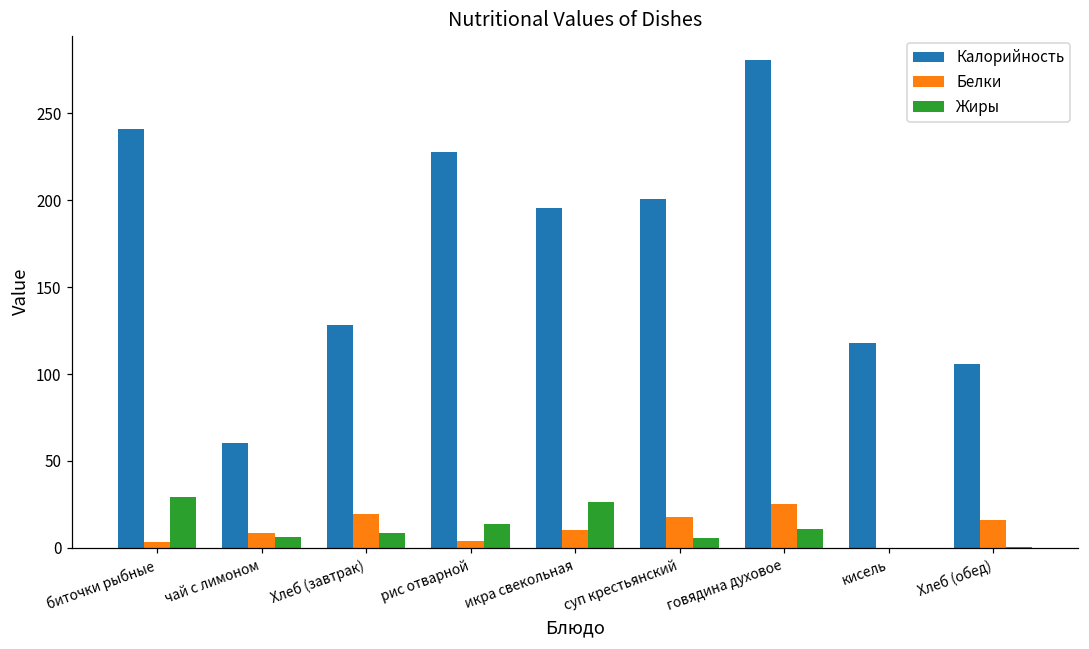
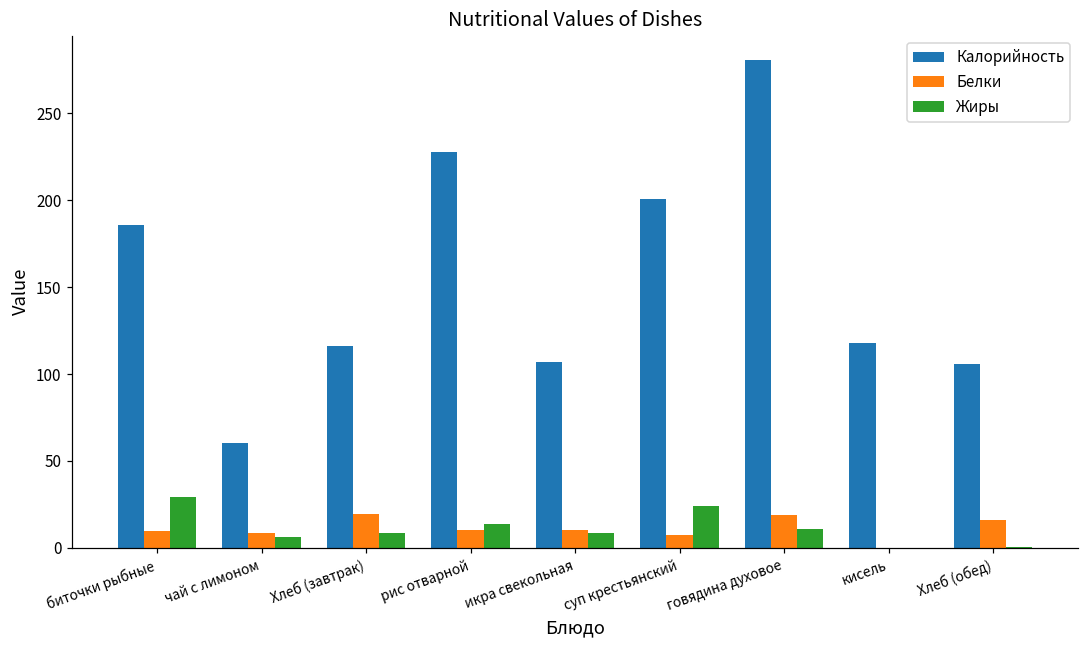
  {
    "Калорийность": {
-     "биточки рыбные": 241,
+     "биточки рыбные": 186,
      "чай с лимоном": 60,
-     "Хлеб (завтрак)": 128,
+     "Хлеб (завтрак)": 116,
      "рис отварной": 228,
-     "икра свекольная": 195,
+     "икра свекольная": 107,
      "суп крестьянский": 201,
      "говядина духовое": 281,
      "кисель": 118,
      "Хлеб (обед)": 106
    },
    "Белки": {
-     "биточки рыбные": 3,
+     "биточки рыбные": 10,
      "чай с лимоном": 9,
      "Хлеб (завтрак)": 20,
-     "рис отварной": 4,
+     "рис отварной": 10,
      "икра свекольная": 10,
-     "суп крестьянский": 18,
-     "говядина духовое": 25,
+     "суп крестьянский": 7,
+     "говядина духовое": 19,
      "кисель": 0,
      "Хлеб (обед)": 16
    },
    "Жиры": {
      "биточки рыбные": 29,
      "чай с лимоном": 6,
      "Хлеб (завтрак)": 8,
      "рис отварной": 14,
-     "икра свекольная": 26,
-     "суп крестьянский": 6,
+     "икра свекольная": 9,
+     "суп крестьянский": 24,
      "говядина духовое": 11,
      "кисель": 0
    }
  }
